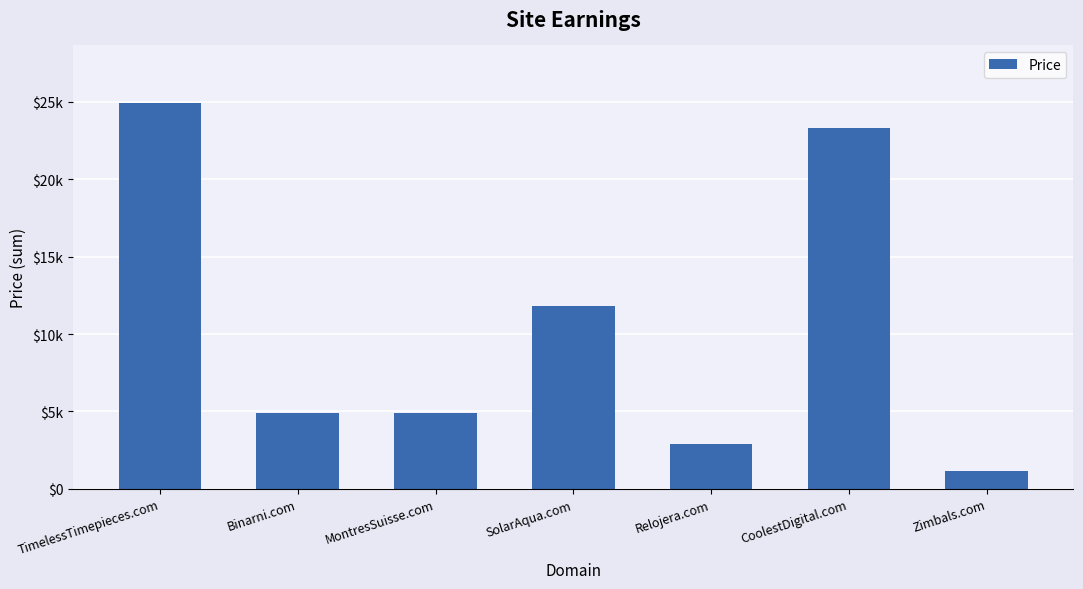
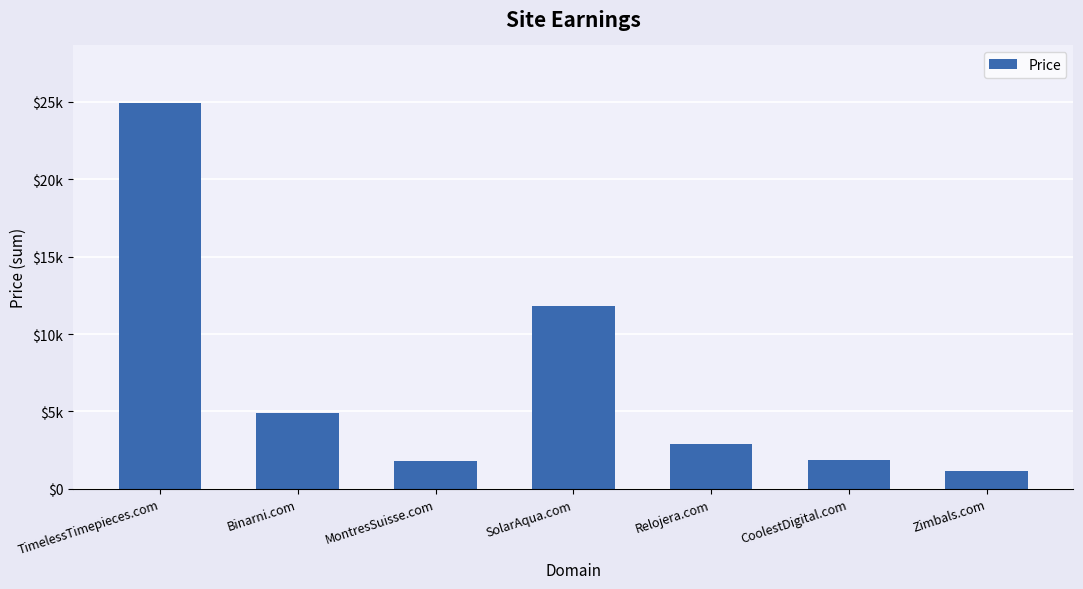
  {
    "TimelessTimepieces.com": "$24900",
    "Binarni.com": "$4900",
-   "MontresSuisse.com": "$4900",
+   "MontresSuisse.com": "$1800",
    "SolarAqua.com": "$11800",
    "Relojera.com": "$2900",
-   "CoolestDigital.com": "$23300",
+   "CoolestDigital.com": "$1900",
    "Zimbals.com": "$1200"
  }
